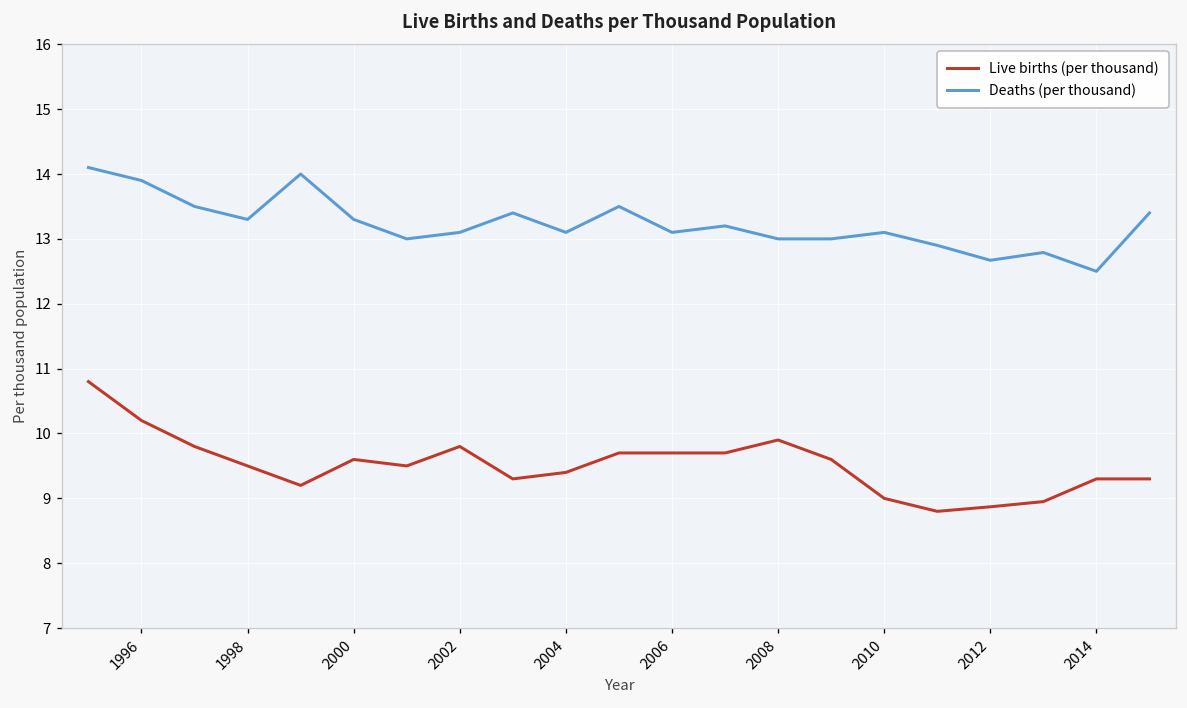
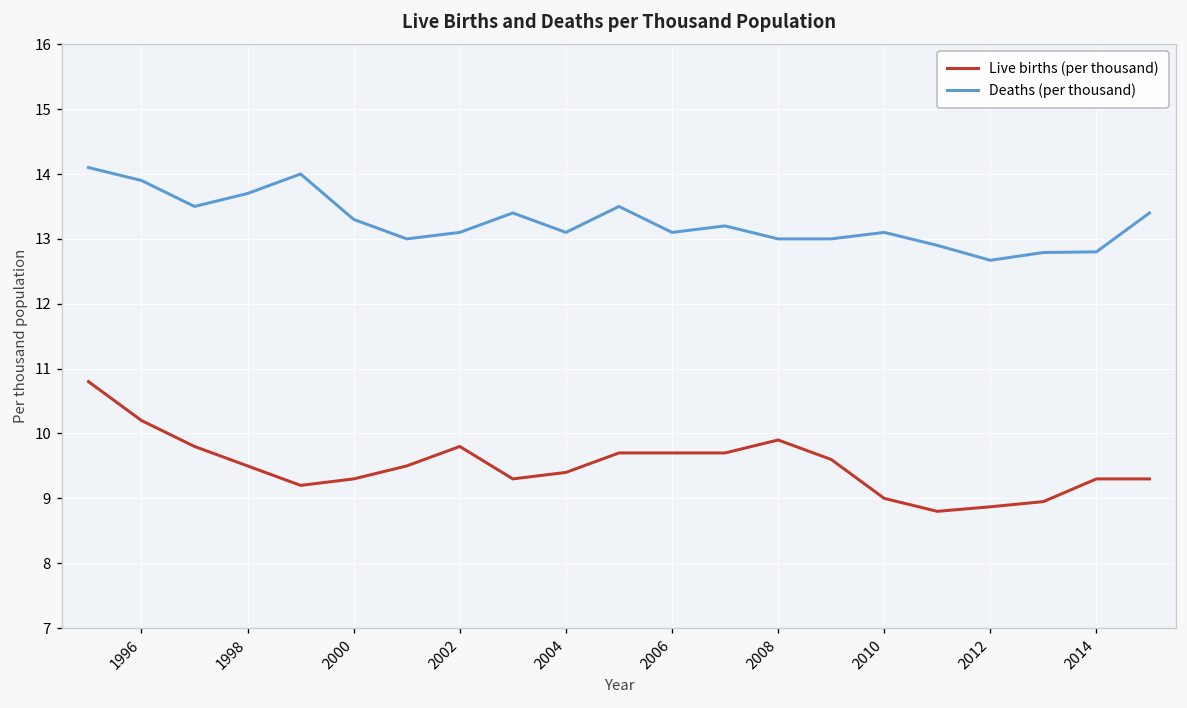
  {
    "Live births (per thousand)": {
      "1996": 10.2,
      "1998": 9.5,
-     "2000": 9.6,
+     "2000": 9.3,
      "2002": 9.8,
      "2004": 9.4,
      "2006": 9.7,
      "2008": 9.9,
      "2010": 9.0,
      "2012": 8.9,
      "2014": 9.3
    },
    "Deaths (per thousand)": {
      "1996": 13.9,
-     "1998": 13.3,
+     "1998": 13.7,
      "2000": 13.3,
      "2002": 13.1,
      "2004": 13.1,
      "2006": 13.1,
      "2008": 13.0,
      "2010": 13.1,
      "2012": 12.7,
-     "2014": 12.5
+     "2014": 12.8
    }
  }
